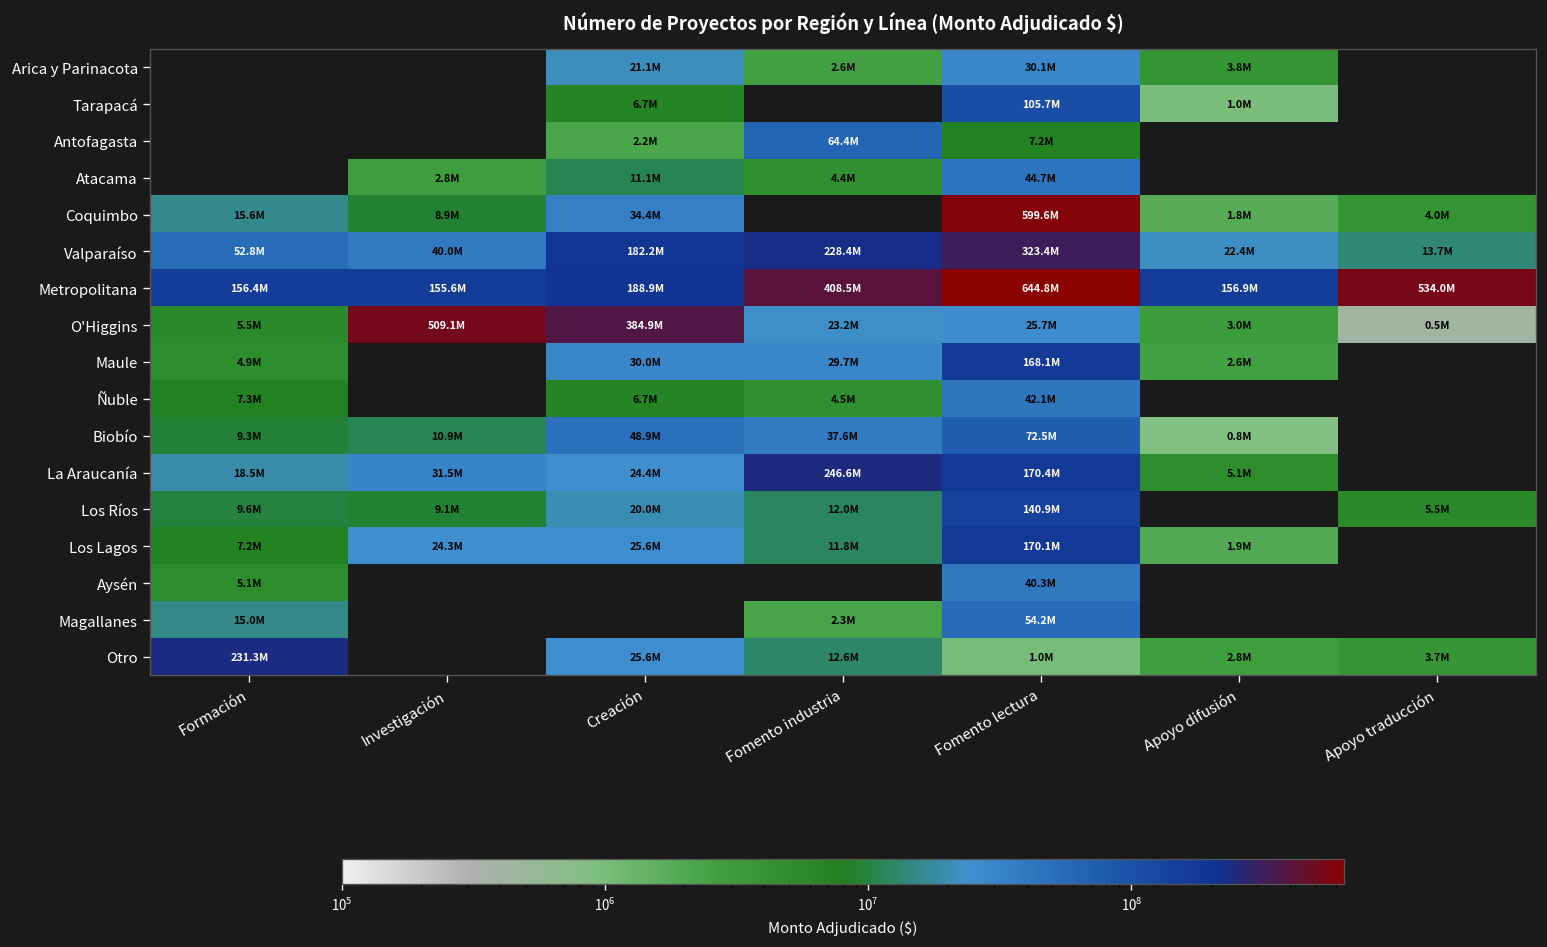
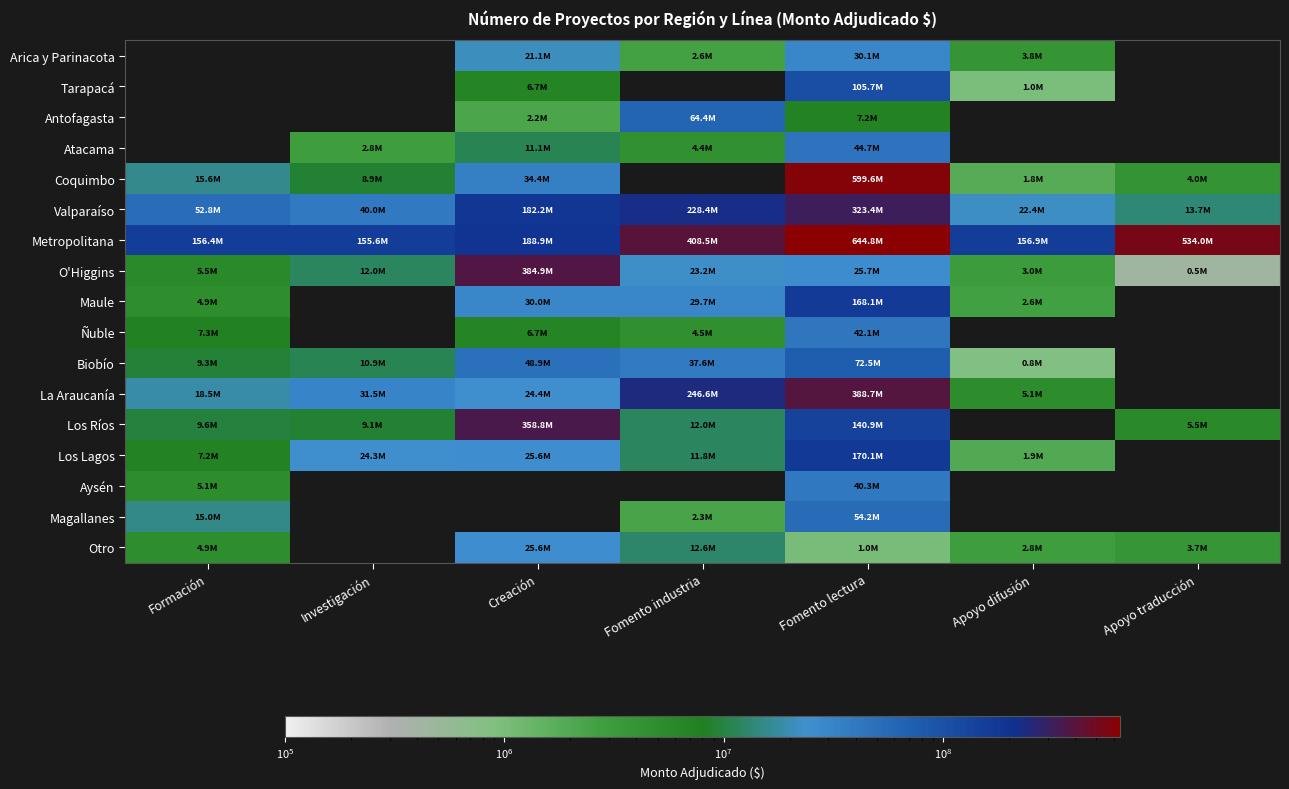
  {
    "Arica y Parinacota": {
      "Creación": "21.1M",
      "Fomento industria": "2.6M",
      "Fomento lectura": "30.1M",
      "Apoyo difusión": "3.8M"
    },
    "Tarapacá": {
      "Creación": "6.7M",
      "Fomento lectura": "105.7M",
      "Apoyo difusión": "1.0M"
    },
    "Antofagasta": {
      "Creación": "2.2M",
      "Fomento industria": "64.4M",
      "Fomento lectura": "7.2M"
    },
    "Atacama": {
      "Investigación": "2.8M",
      "Creación": "11.1M",
      "Fomento industria": "4.4M",
      "Fomento lectura": "44.7M"
    },
    "Coquimbo": {
      "Formación": "15.6M",
      "Investigación": "8.9M",
      "Creación": "34.4M",
      "Fomento lectura": "599.6M",
      "Apoyo difusión": "1.8M",
      "Apoyo traducción": "4.0M"
    },
    "Valparaíso": {
      "Formación": "52.8M",
      "Investigación": "40.0M",
      "Creación": "182.2M",
      "Fomento industria": "228.4M",
      "Fomento lectura": "323.4M",
      "Apoyo difusión": "22.4M",
      "Apoyo traducción": "13.7M"
    },
    "Metropolitana": {
      "Formación": "156.4M",
      "Investigación": "155.6M",
      "Creación": "188.9M",
      "Fomento industria": "408.5M",
      "Fomento lectura": "644.8M",
      "Apoyo difusión": "156.9M",
      "Apoyo traducción": "534.0M"
    },
    "O'Higgins": {
      "Formación": "5.5M",
-     "Investigación": "509.1M",
+     "Investigación": "12.0M",
      "Creación": "384.9M",
      "Fomento industria": "23.2M",
      "Fomento lectura": "25.7M",
      "Apoyo difusión": "3.0M",
      "Apoyo traducción": "0.5M"
    },
    "Maule": {
      "Formación": "4.9M",
      "Creación": "30.0M",
      "Fomento industria": "29.7M",
      "Fomento lectura": "168.1M",
      "Apoyo difusión": "2.6M"
    },
    "Ñuble": {
      "Formación": "7.3M",
      "Creación": "6.7M",
      "Fomento industria": "4.5M",
      "Fomento lectura": "42.1M"
    },
    "Biobío": {
      "Formación": "9.3M",
      "Investigación": "10.9M",
      "Creación": "48.9M",
      "Fomento industria": "37.6M",
      "Fomento lectura": "72.5M",
      "Apoyo difusión": "0.8M"
    },
    "La Araucanía": {
      "Formación": "18.5M",
      "Investigación": "31.5M",
      "Creación": "24.4M",
      "Fomento industria": "246.6M",
-     "Fomento lectura": "170.4M",
+     "Fomento lectura": "388.7M",
      "Apoyo difusión": "5.1M"
    },
    "Los Ríos": {
      "Formación": "9.6M",
      "Investigación": "9.1M",
-     "Creación": "20.0M",
+     "Creación": "358.8M",
      "Fomento industria": "12.0M",
      "Fomento lectura": "140.9M",
      "Apoyo traducción": "5.5M"
    },
    "Los Lagos": {
      "Formación": "7.2M",
      "Investigación": "24.3M",
      "Creación": "25.6M",
      "Fomento industria": "11.8M",
      "Fomento lectura": "170.1M",
      "Apoyo difusión": "1.9M"
    },
    "Aysén": {
      "Formación": "5.1M",
      "Fomento lectura": "40.3M"
    },
    "Magallanes": {
      "Formación": "15.0M",
      "Fomento industria": "2.3M",
      "Fomento lectura": "54.2M"
    },
    "Otro": {
-     "Formación": "231.3M",
+     "Formación": "4.9M",
      "Creación": "25.6M",
      "Fomento industria": "12.6M",
      "Fomento lectura": "1.0M",
      "Apoyo difusión": "2.8M",
      "Apoyo traducción": "3.7M"
    }
  }
